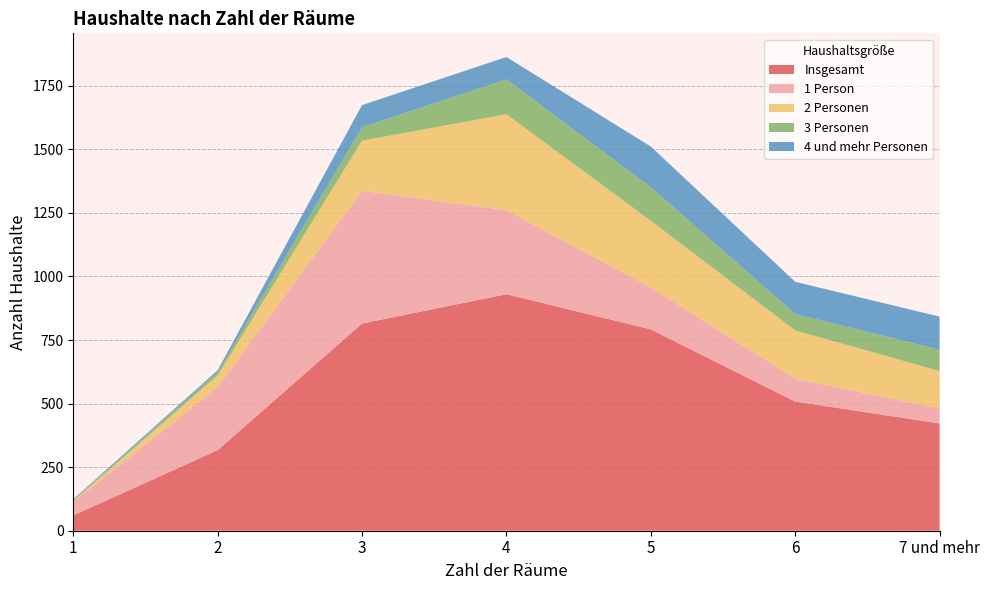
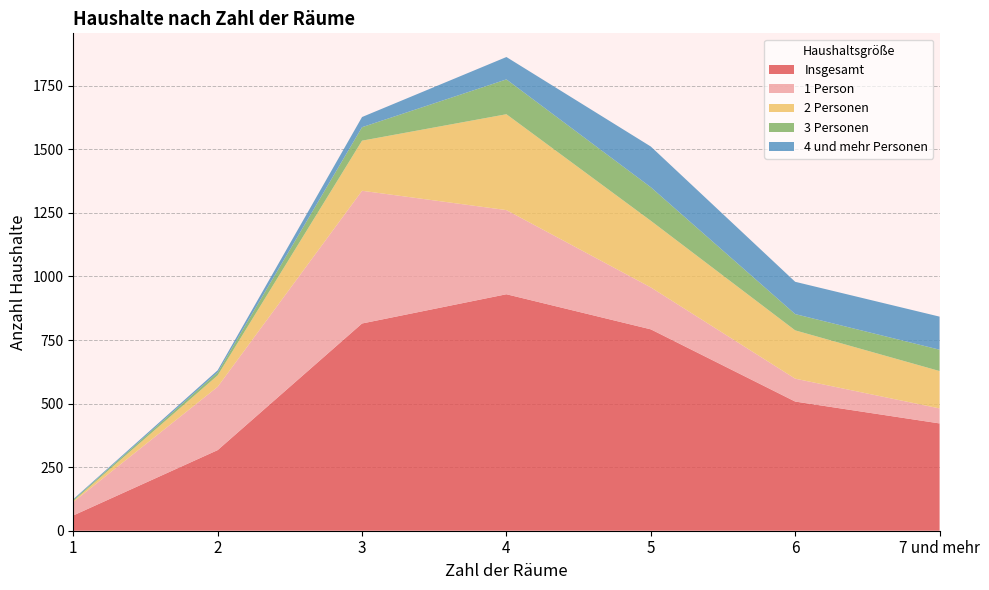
  {
    "Insgesamt": {
      "1": 60,
      "2": 320,
      "3": 820,
      "4": 930,
      "5": 790,
      "6": 510,
      "7 und mehr": 420
    },
    "1 Person": {
      "2": 250,
      "3": 520,
      "4": 330,
      "5": 170,
      "6": 90,
      "7 und mehr": 60
    },
    "2 Personen": {
      "2": 50,
      "3": 200,
      "4": 380,
      "5": 260,
      "6": 190,
      "7 und mehr": 150
    },
    "3 Personen": {
      "3": 50,
      "4": 140,
      "5": 130,
      "6": 60,
      "7 und mehr": 80
    },
    "4 und mehr Personen": {
-     "3": 90,
+     "3": 40,
      "4": 90,
      "5": 160,
      "6": 130,
      "7 und mehr": 130
    }
  }
